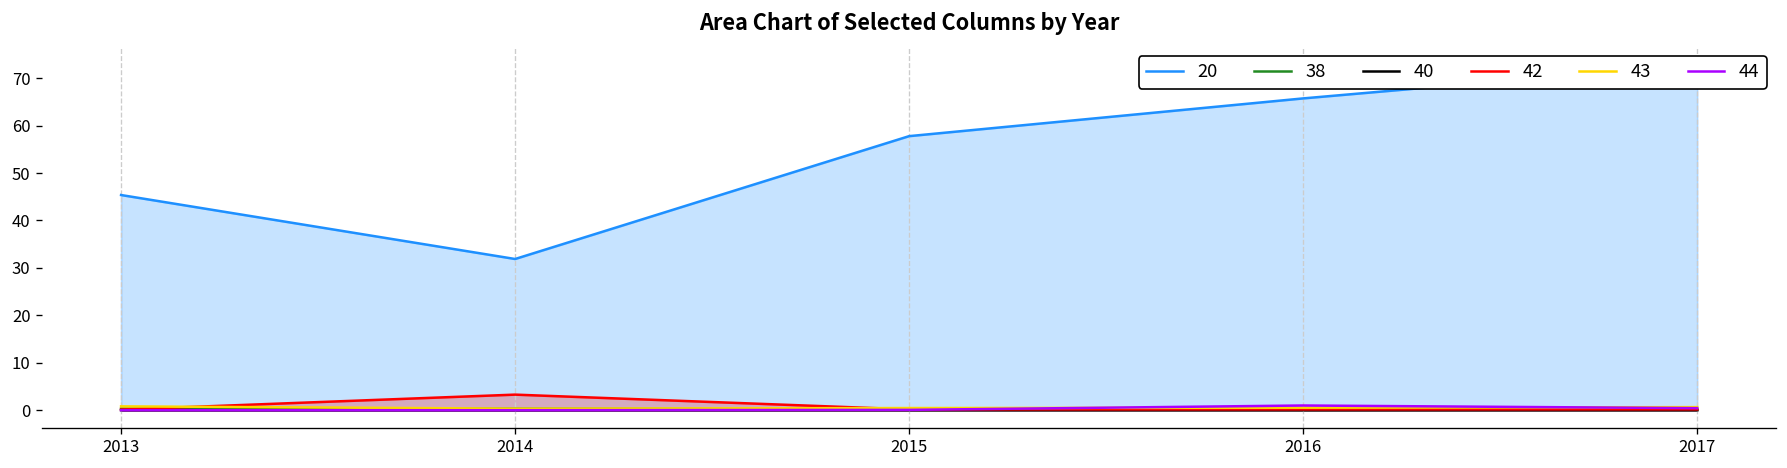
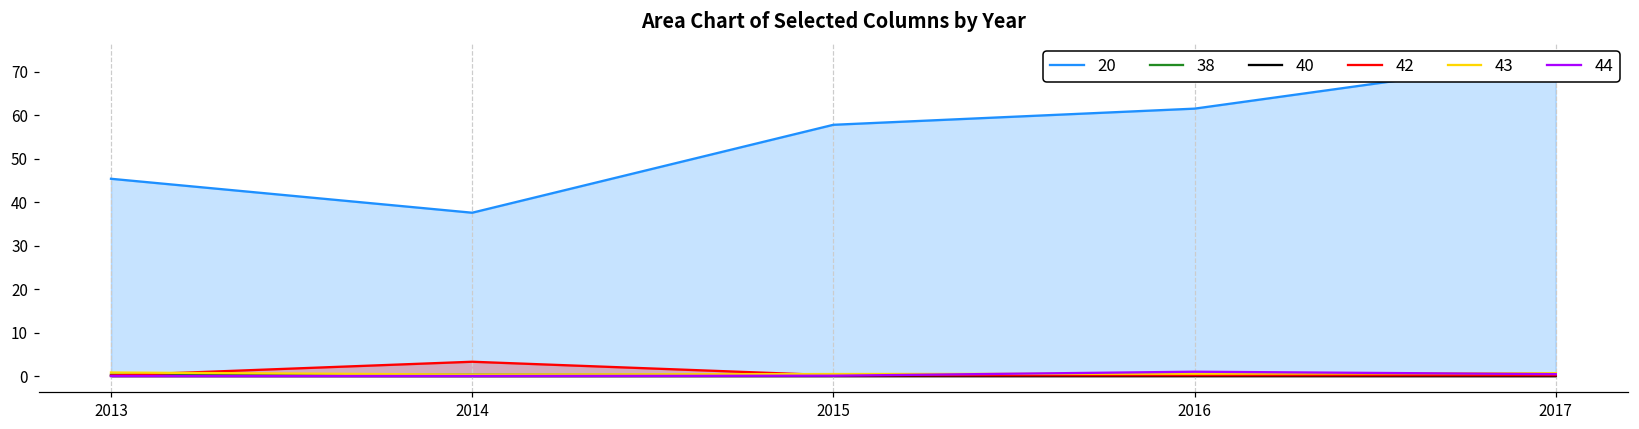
  {
    "20": {
      "2013": 45,
-     "2014": 32,
+     "2014": 38,
      "2015": 58,
-     "2016": 66
+     "2016": 62
    },
    "42": {
      "2014": 3
    }
  }
